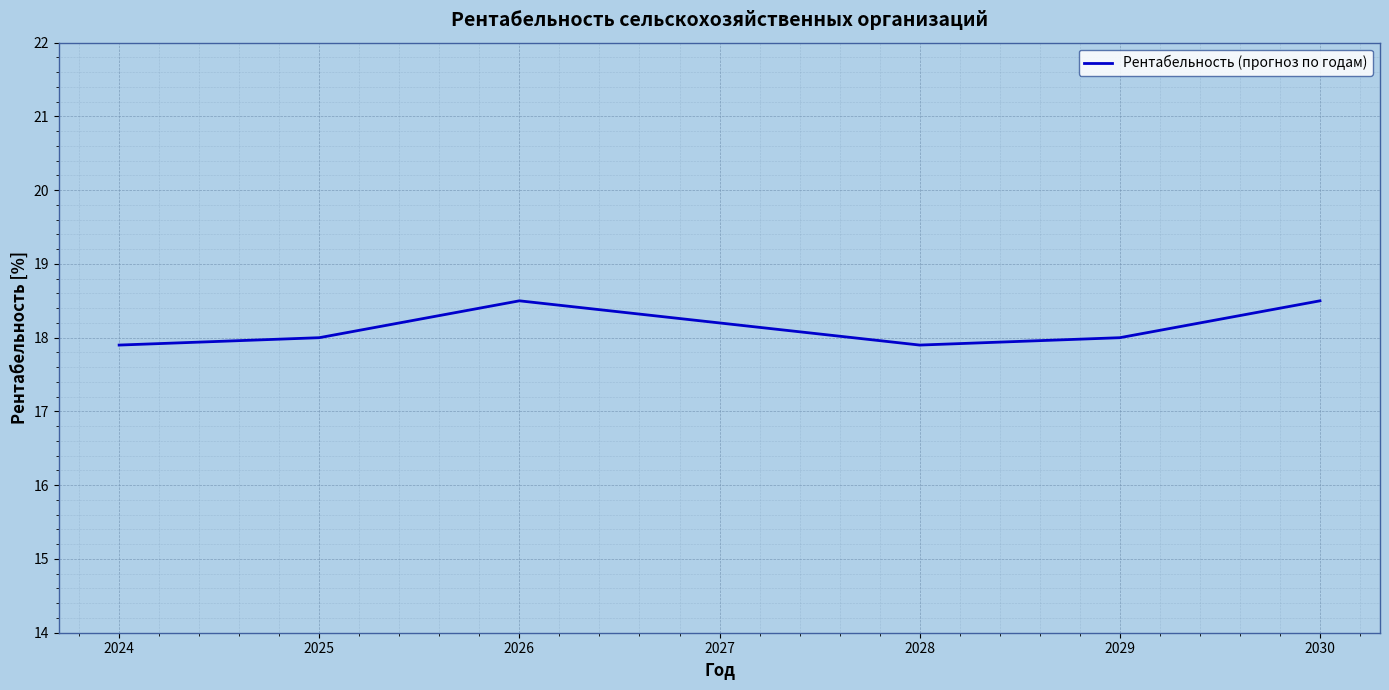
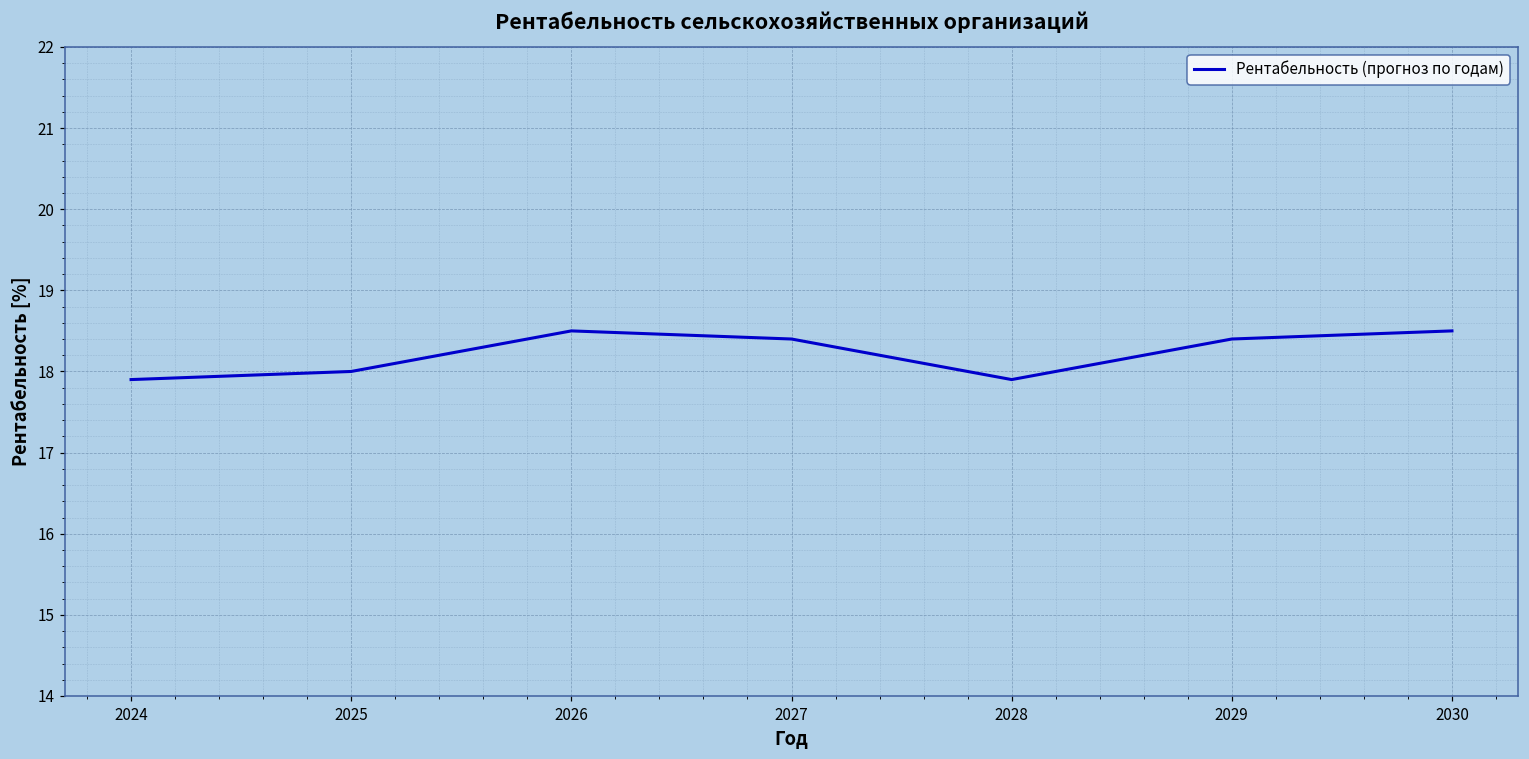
  {
    "2024": 17.9,
    "2025": 18.0,
    "2026": 18.5,
-   "2027": 18.2,
+   "2027": 18.4,
    "2028": 17.9,
-   "2029": 18.0,
+   "2029": 18.4,
    "2030": 18.5
  }
